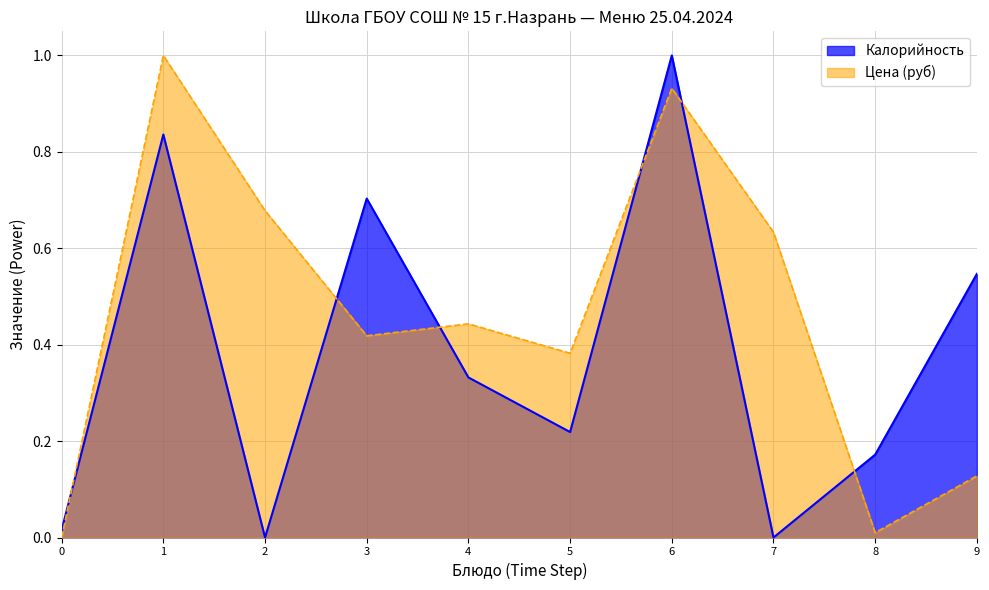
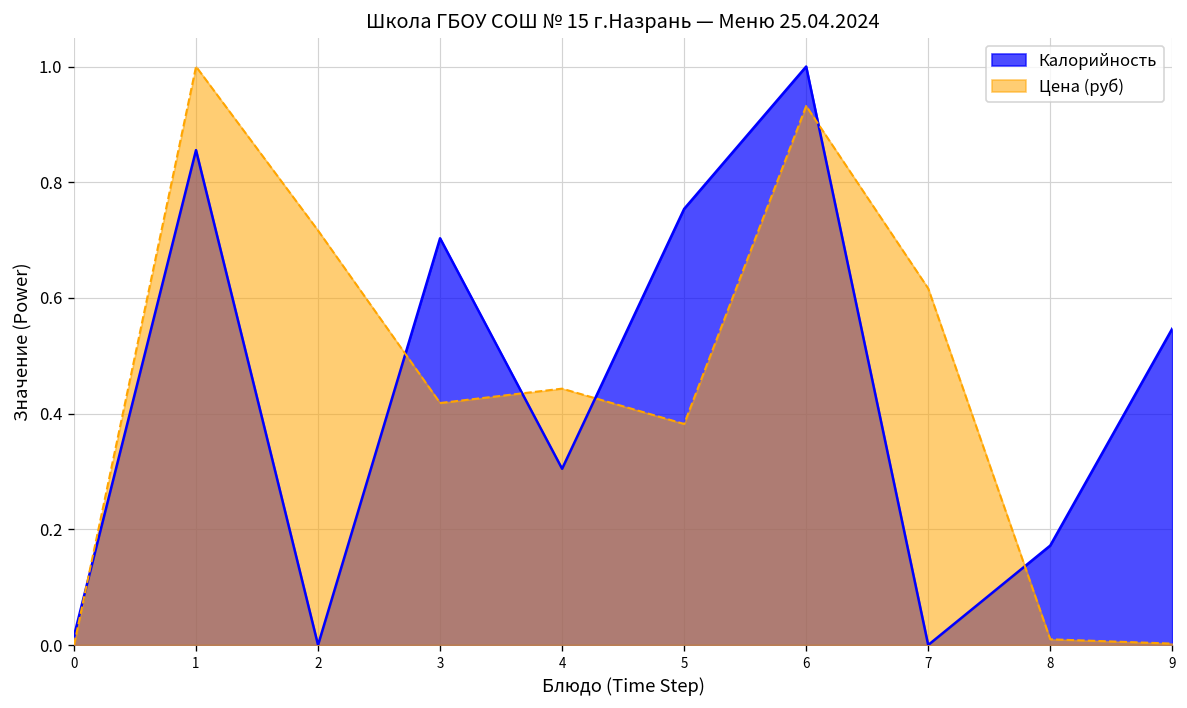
  {
    "Калорийность": {
      "0": 0.02,
-     "1": 0.84,
+     "1": 0.86,
      "2": 0.00,
      "3": 0.70,
-     "4": 0.33,
-     "5": 0.22,
+     "4": 0.30,
+     "5": 0.75,
      "6": 1.00,
      "7": 0.00,
      "8": 0.17,
      "9": 0.55
    },
    "Цена (руб)": {
      "0": 0.00,
      "1": 1.00,
-     "2": 0.68,
+     "2": 0.72,
      "3": 0.42,
      "4": 0.44,
      "5": 0.38,
      "6": 0.93,
-     "7": 0.63,
+     "7": 0.62,
      "8": 0.01,
-     "9": 0.13
+     "9": 0.00
    }
  }
